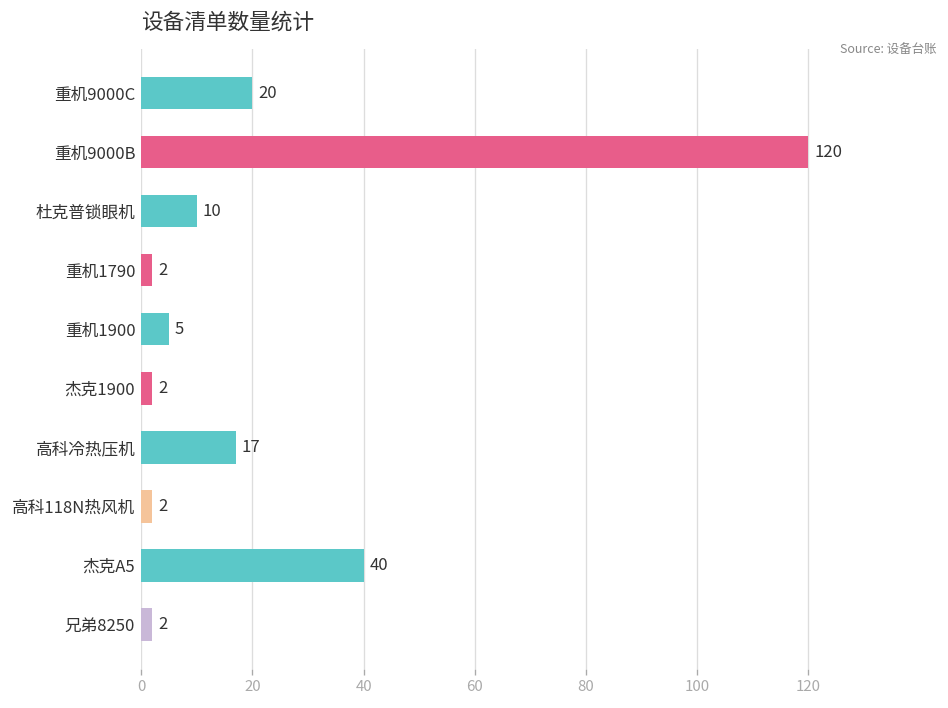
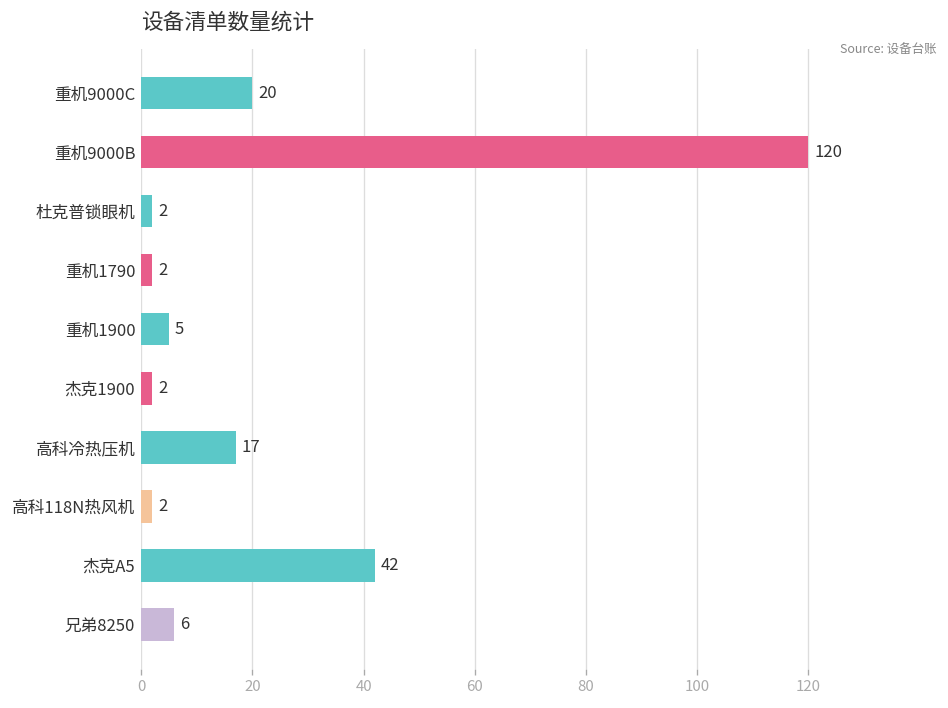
  {
    "重机9000C": 20,
    "重机9000B": 120,
-   "杜克普锁眼机": 10,
+   "杜克普锁眼机": 2,
    "重机1790": 2,
    "重机1900": 5,
    "杰克1900": 2,
    "高科冷热压机": 17,
    "高科118N热风机": 2,
-   "杰克A5": 40,
-   "兄弟8250": 2
+   "杰克A5": 42,
+   "兄弟8250": 6
  }
